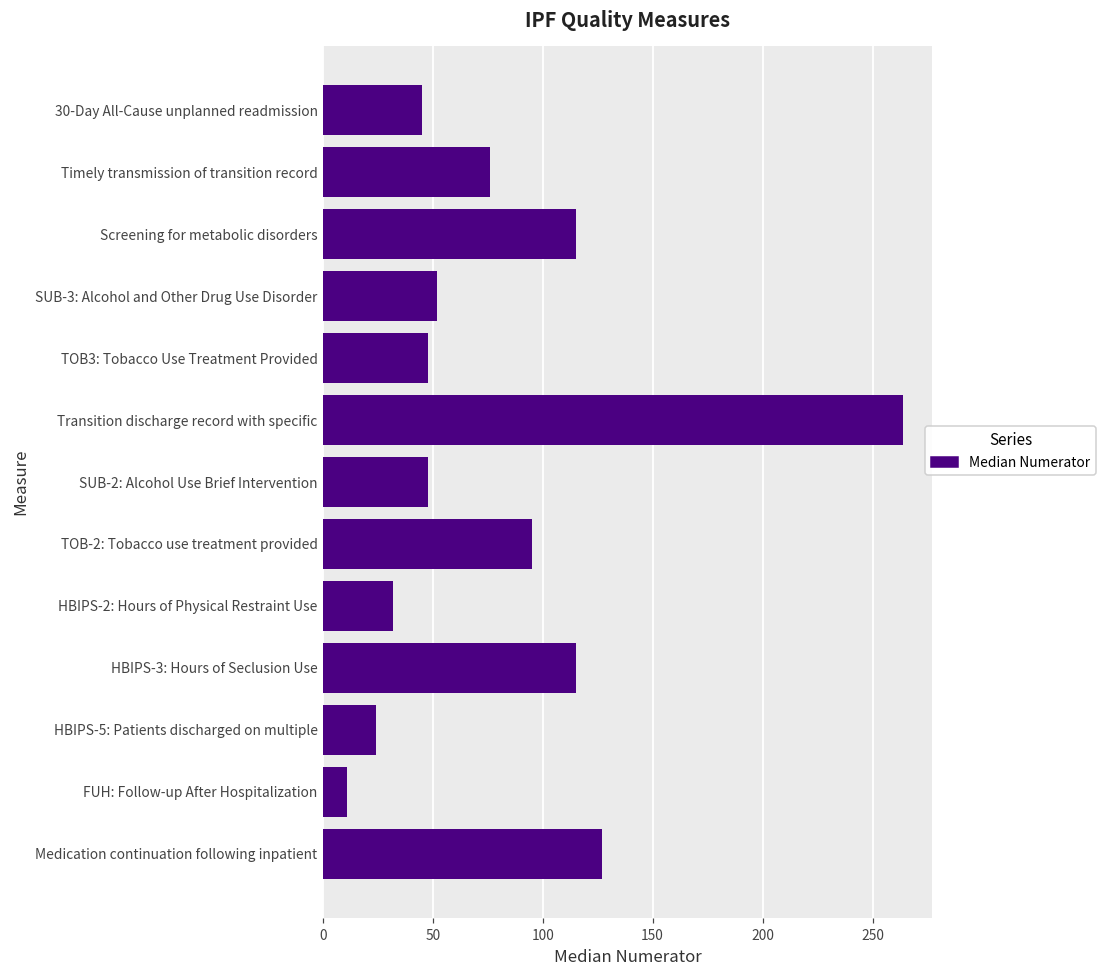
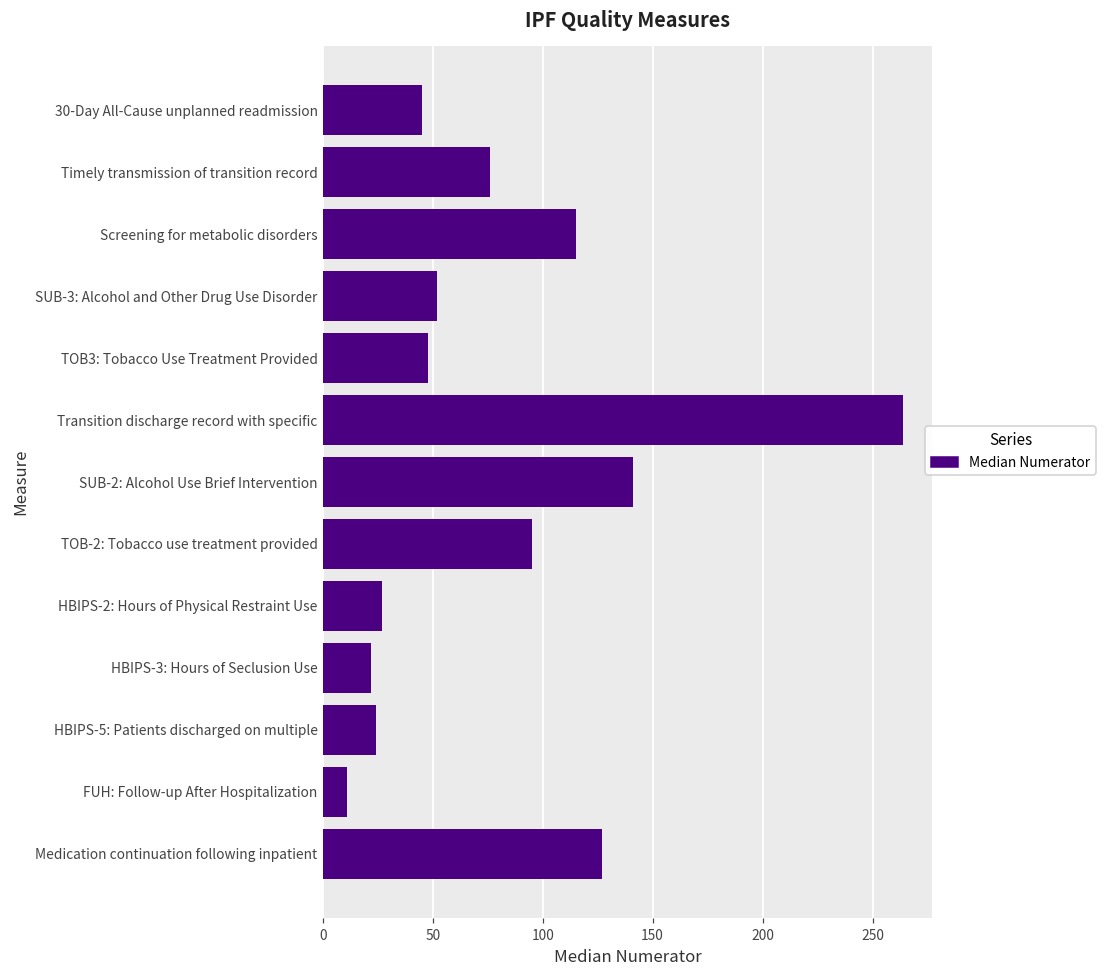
  {
    "30-Day All-Cause unplanned readmission": 45,
    "Timely transmission of transition record": 76,
    "Screening for metabolic disorders": 115,
    "SUB-3: Alcohol and Other Drug Use Disorder": 52,
    "TOB3: Tobacco Use Treatment Provided": 48,
    "Transition discharge record with specific": 264,
-   "SUB-2: Alcohol Use Brief Intervention": 48,
+   "SUB-2: Alcohol Use Brief Intervention": 141,
    "TOB-2: Tobacco use treatment provided": 95,
-   "HBIPS-2: Hours of Physical Restraint Use": 32,
-   "HBIPS-3: Hours of Seclusion Use": 115,
+   "HBIPS-2: Hours of Physical Restraint Use": 27,
+   "HBIPS-3: Hours of Seclusion Use": 22,
    "HBIPS-5: Patients discharged on multiple": 24,
    "FUH: Follow-up After Hospitalization": 11,
    "Medication continuation following inpatient": 127
  }
